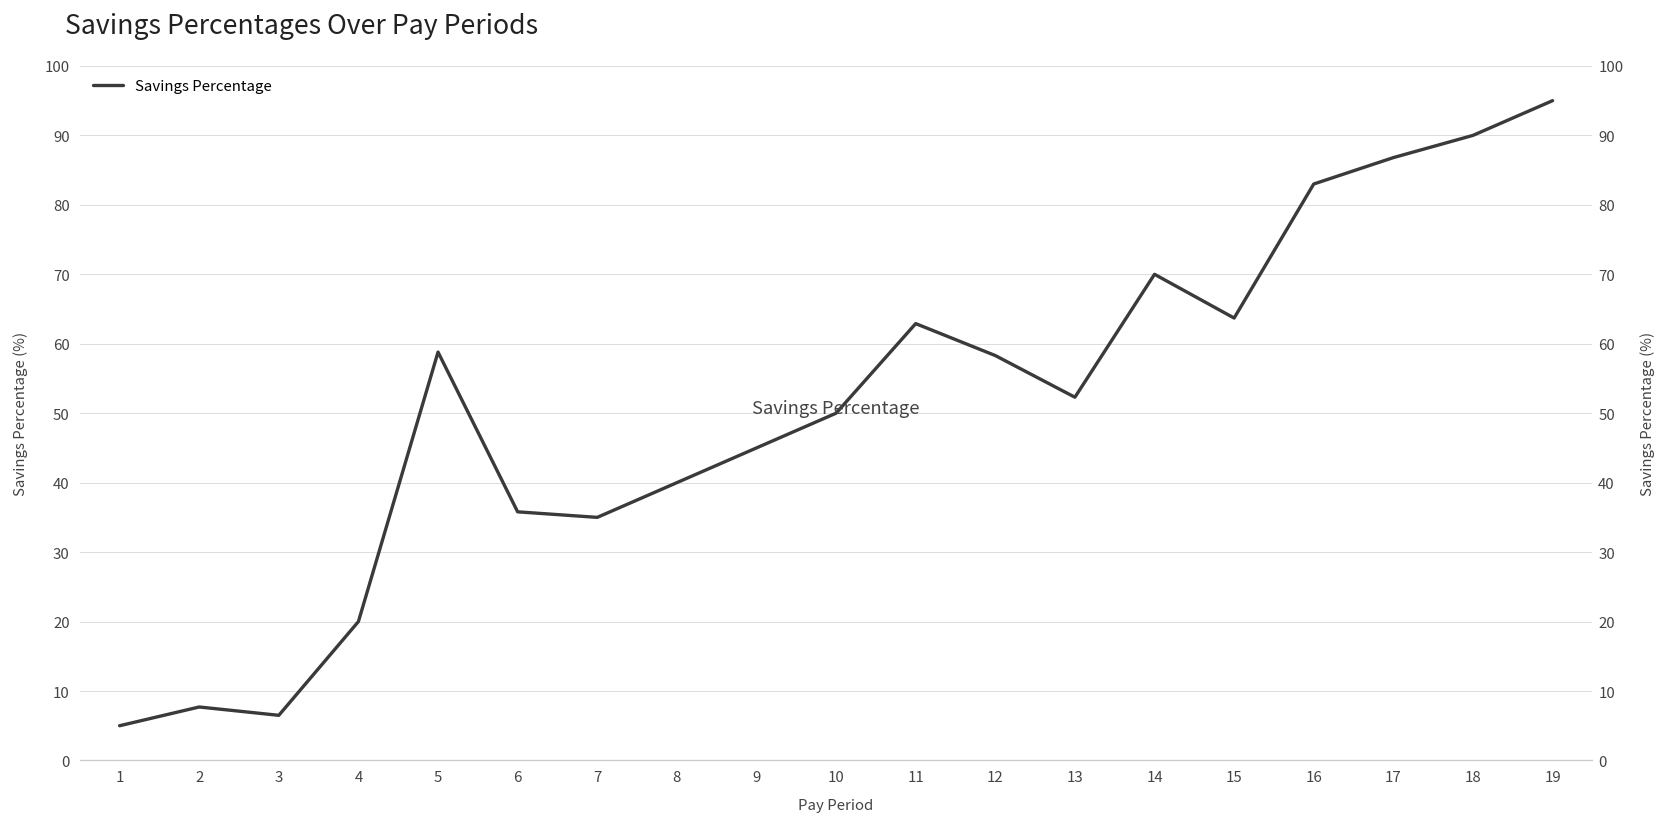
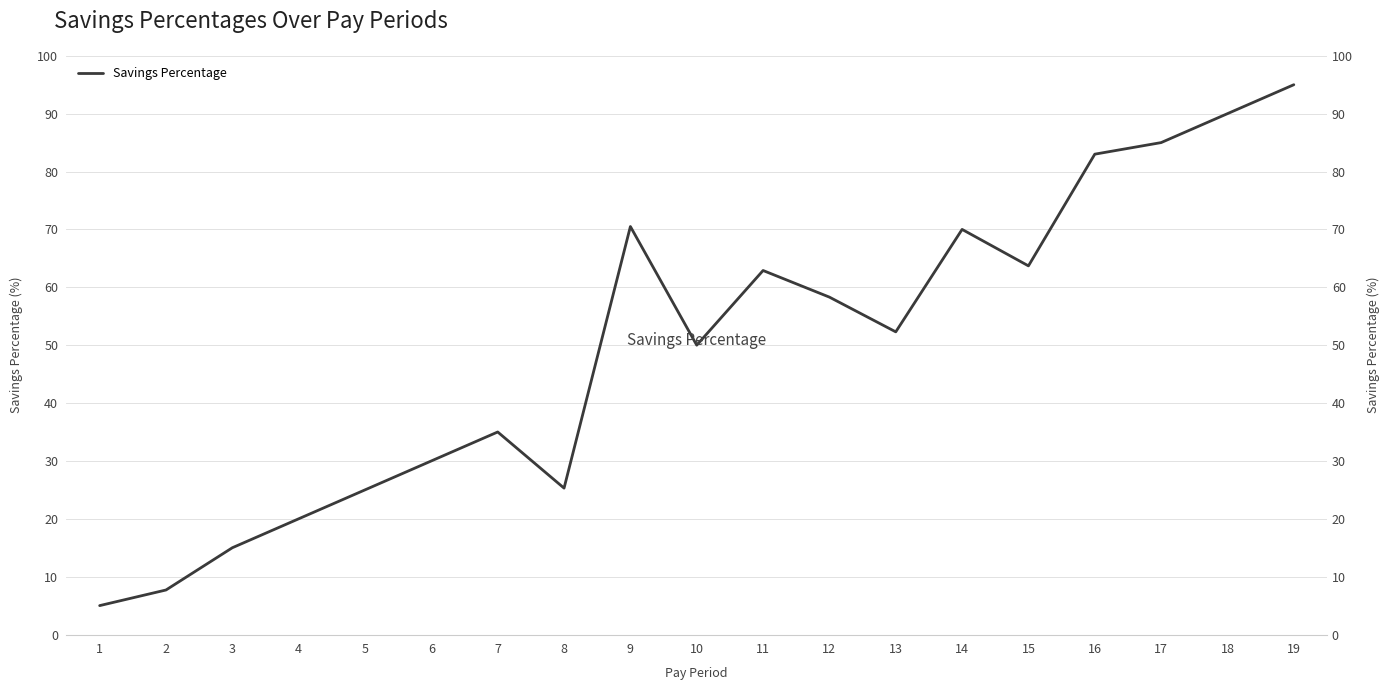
  {
    "1": 5,
    "2": 8,
-   "3": 7,
+   "3": 15,
    "4": 20,
-   "5": 59,
-   "6": 36,
+   "5": 25,
+   "6": 30,
    "7": 35,
-   "8": 40,
-   "9": 45,
+   "8": 25,
+   "9": 71,
    "10": 50,
    "11": 63,
    "12": 58,
    "13": 52,
    "14": 70,
    "15": 64,
    "16": 83,
-   "17": 87,
+   "17": 85,
    "18": 90,
    "19": 95
  }
